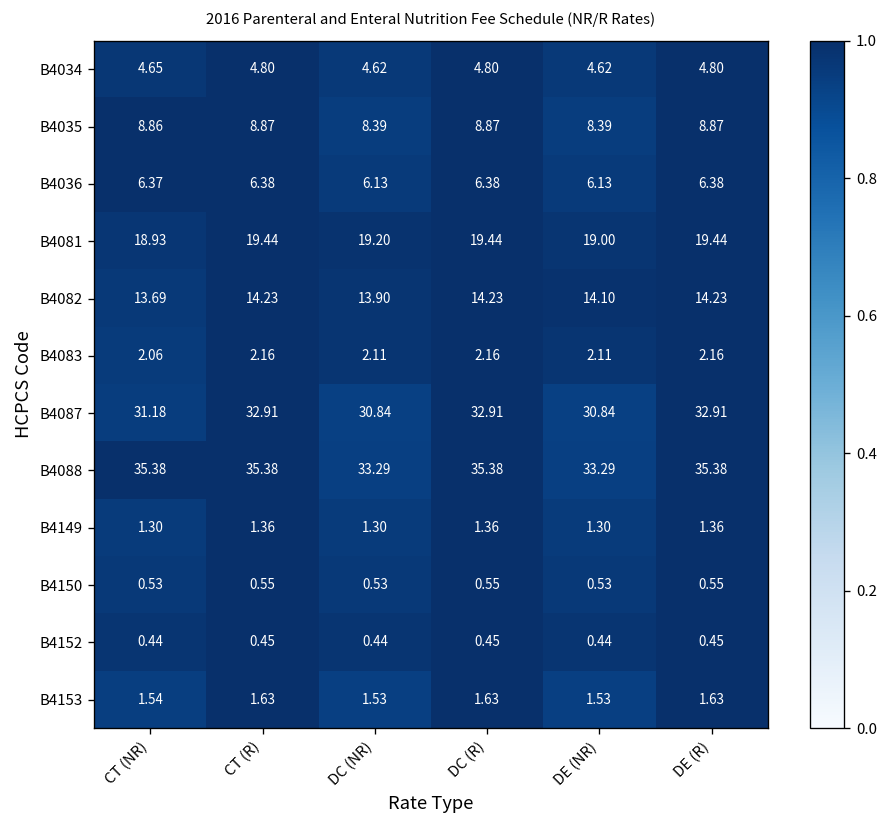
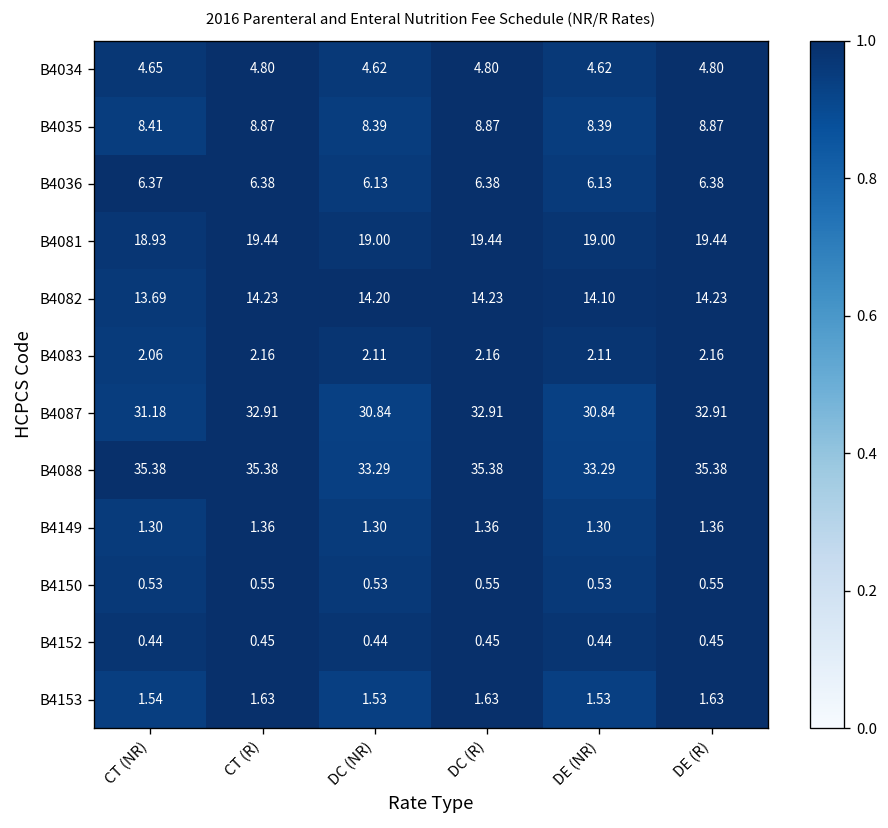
  {
    "B4034": {
      "CT (NR)": 4.65,
      "CT (R)": 4.80,
      "DC (NR)": 4.62,
      "DC (R)": 4.80,
      "DE (NR)": 4.62,
      "DE (R)": 4.80
    },
    "B4035": {
-     "CT (NR)": 8.86,
+     "CT (NR)": 8.41,
      "CT (R)": 8.87,
      "DC (NR)": 8.39,
      "DC (R)": 8.87,
      "DE (NR)": 8.39,
      "DE (R)": 8.87
    },
    "B4036": {
      "CT (NR)": 6.37,
      "CT (R)": 6.38,
      "DC (NR)": 6.13,
      "DC (R)": 6.38,
      "DE (NR)": 6.13,
      "DE (R)": 6.38
    },
    "B4081": {
      "CT (NR)": 18.93,
      "CT (R)": 19.44,
-     "DC (NR)": 19.20,
+     "DC (NR)": 19.00,
      "DC (R)": 19.44,
      "DE (NR)": 19.00,
      "DE (R)": 19.44
    },
    "B4082": {
      "CT (NR)": 13.69,
      "CT (R)": 14.23,
-     "DC (NR)": 13.90,
+     "DC (NR)": 14.20,
      "DC (R)": 14.23,
      "DE (NR)": 14.10,
      "DE (R)": 14.23
    },
    "B4083": {
      "CT (NR)": 2.06,
      "CT (R)": 2.16,
      "DC (NR)": 2.11,
      "DC (R)": 2.16,
      "DE (NR)": 2.11,
      "DE (R)": 2.16
    },
    "B4087": {
      "CT (NR)": 31.18,
      "CT (R)": 32.91,
      "DC (NR)": 30.84,
      "DC (R)": 32.91,
      "DE (NR)": 30.84,
      "DE (R)": 32.91
    },
    "B4088": {
      "CT (NR)": 35.38,
      "CT (R)": 35.38,
      "DC (NR)": 33.29,
      "DC (R)": 35.38,
      "DE (NR)": 33.29,
      "DE (R)": 35.38
    },
    "B4149": {
      "CT (NR)": 1.30,
      "CT (R)": 1.36,
      "DC (NR)": 1.30,
      "DC (R)": 1.36,
      "DE (NR)": 1.30,
      "DE (R)": 1.36
    },
    "B4150": {
      "CT (NR)": 0.53,
      "CT (R)": 0.55,
      "DC (NR)": 0.53,
      "DC (R)": 0.55,
      "DE (NR)": 0.53,
      "DE (R)": 0.55
    },
    "B4152": {
      "CT (NR)": 0.44,
      "CT (R)": 0.45,
      "DC (NR)": 0.44,
      "DC (R)": 0.45,
      "DE (NR)": 0.44,
      "DE (R)": 0.45
    },
    "B4153": {
      "CT (NR)": 1.54,
      "CT (R)": 1.63,
      "DC (NR)": 1.53,
      "DC (R)": 1.63,
      "DE (NR)": 1.53,
      "DE (R)": 1.63
    }
  }
